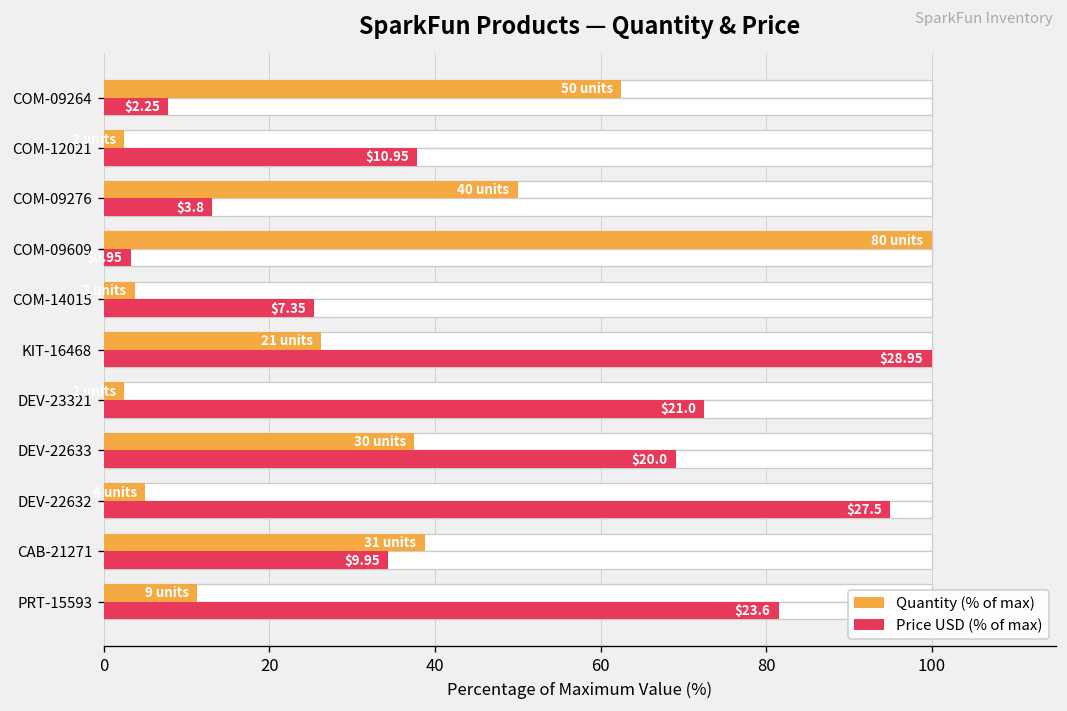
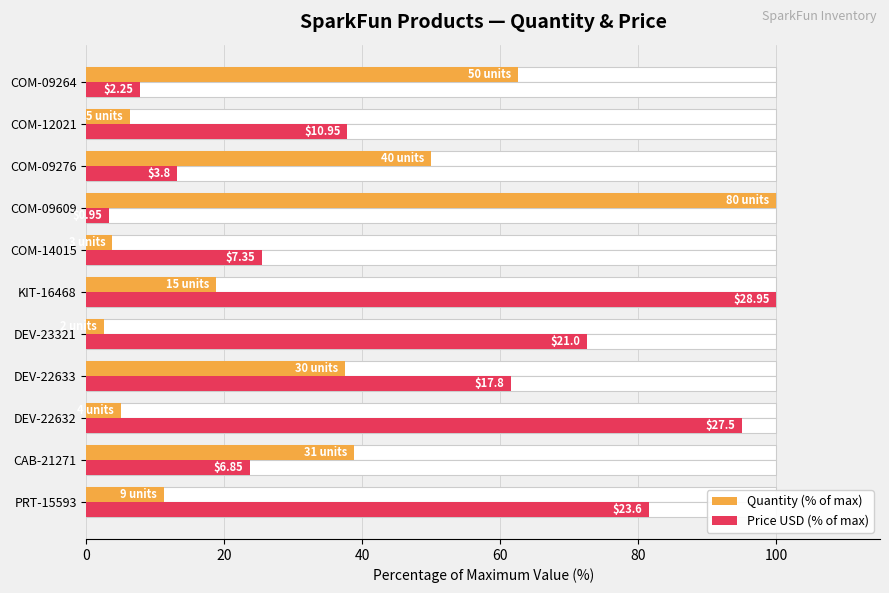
  {
    "Quantity (% of max)": {
-     "COM-12021": "3",
-     "KIT-16468": "21"
+     "COM-12021": "6",
+     "KIT-16468": "15"
    },
    "Price USD (% of max)": {
-     "DEV-22633": "$20.0",
-     "CAB-21271": "$9.95"
+     "DEV-22633": "$17.8",
+     "CAB-21271": "$6.85"
    }
  }
